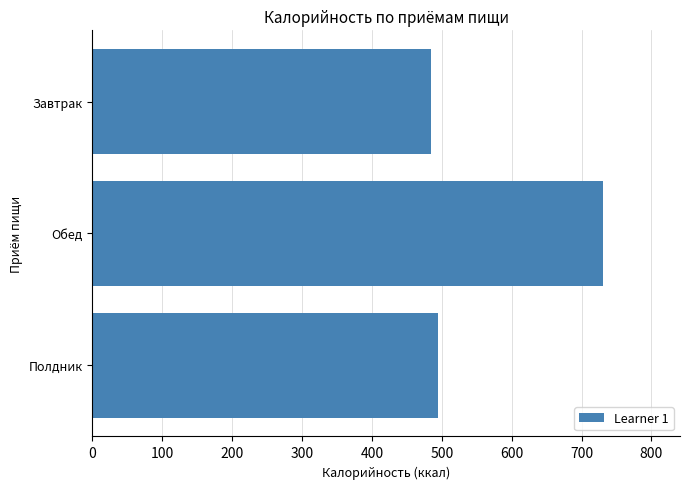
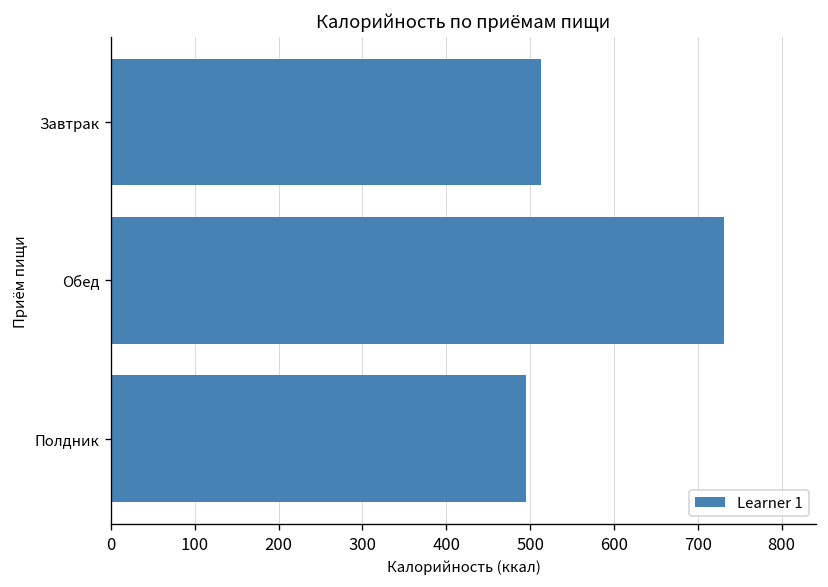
  {
-   "Завтрак": 480,
+   "Завтрак": 510,
    "Обед": 730,
    "Полдник": 490
  }
